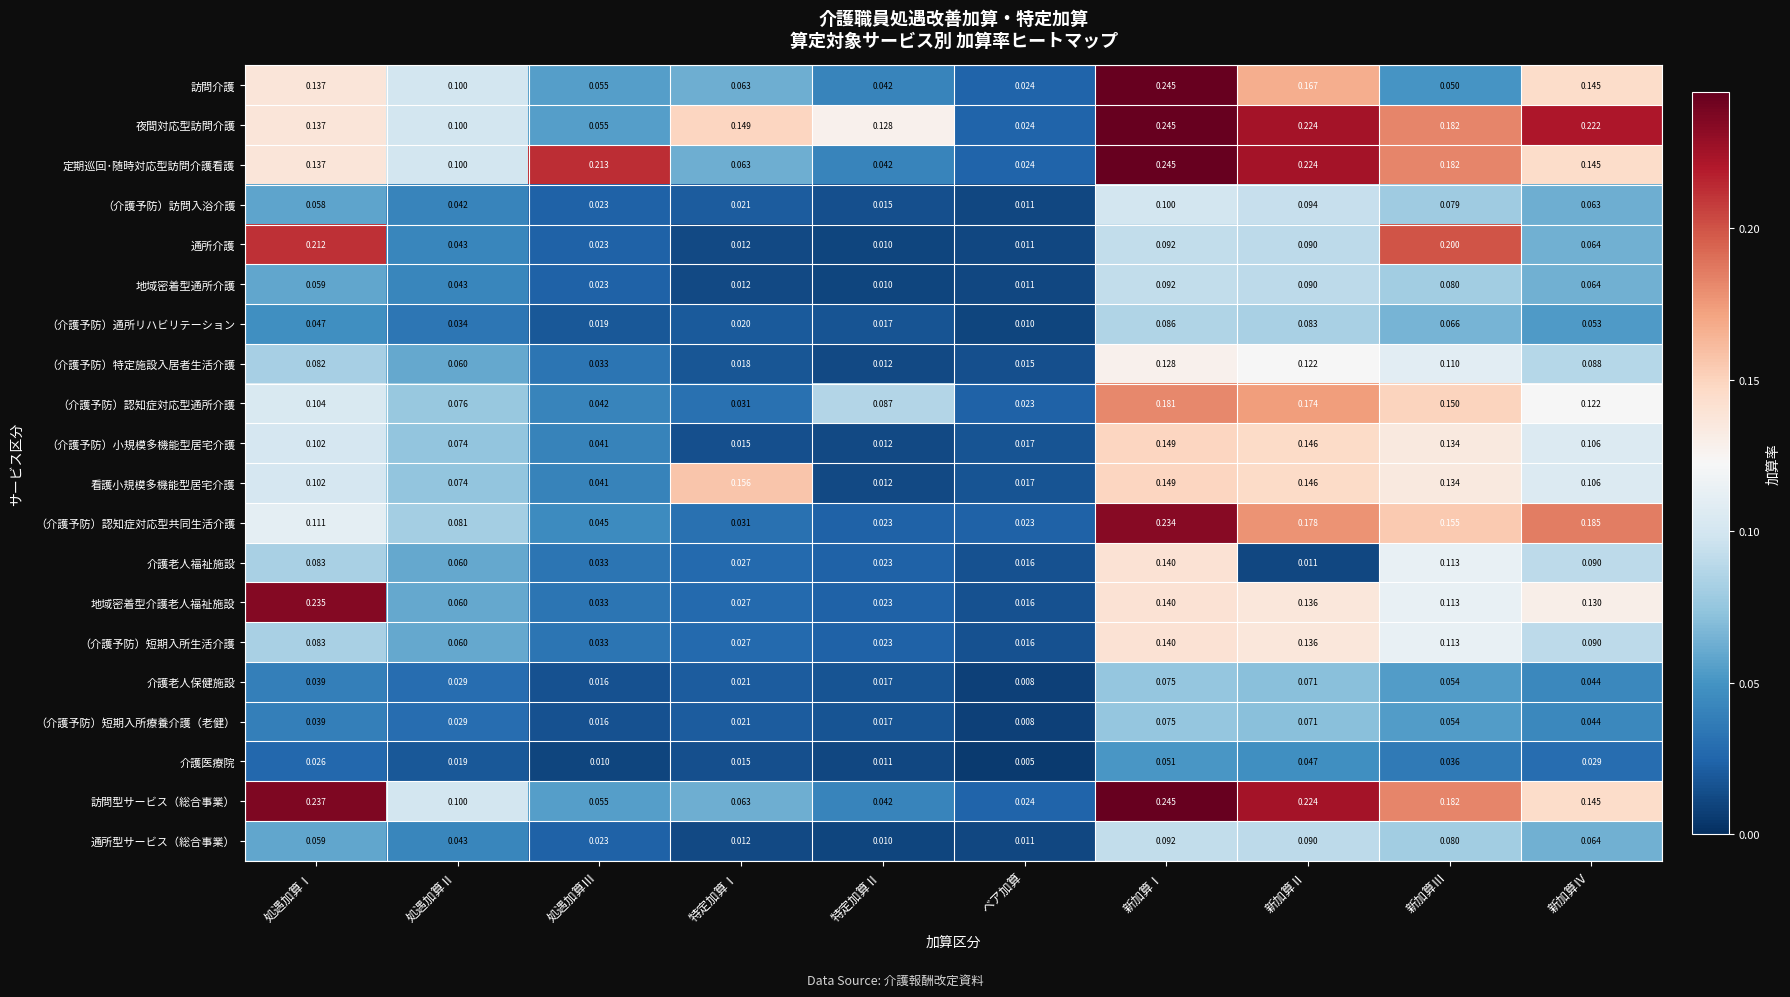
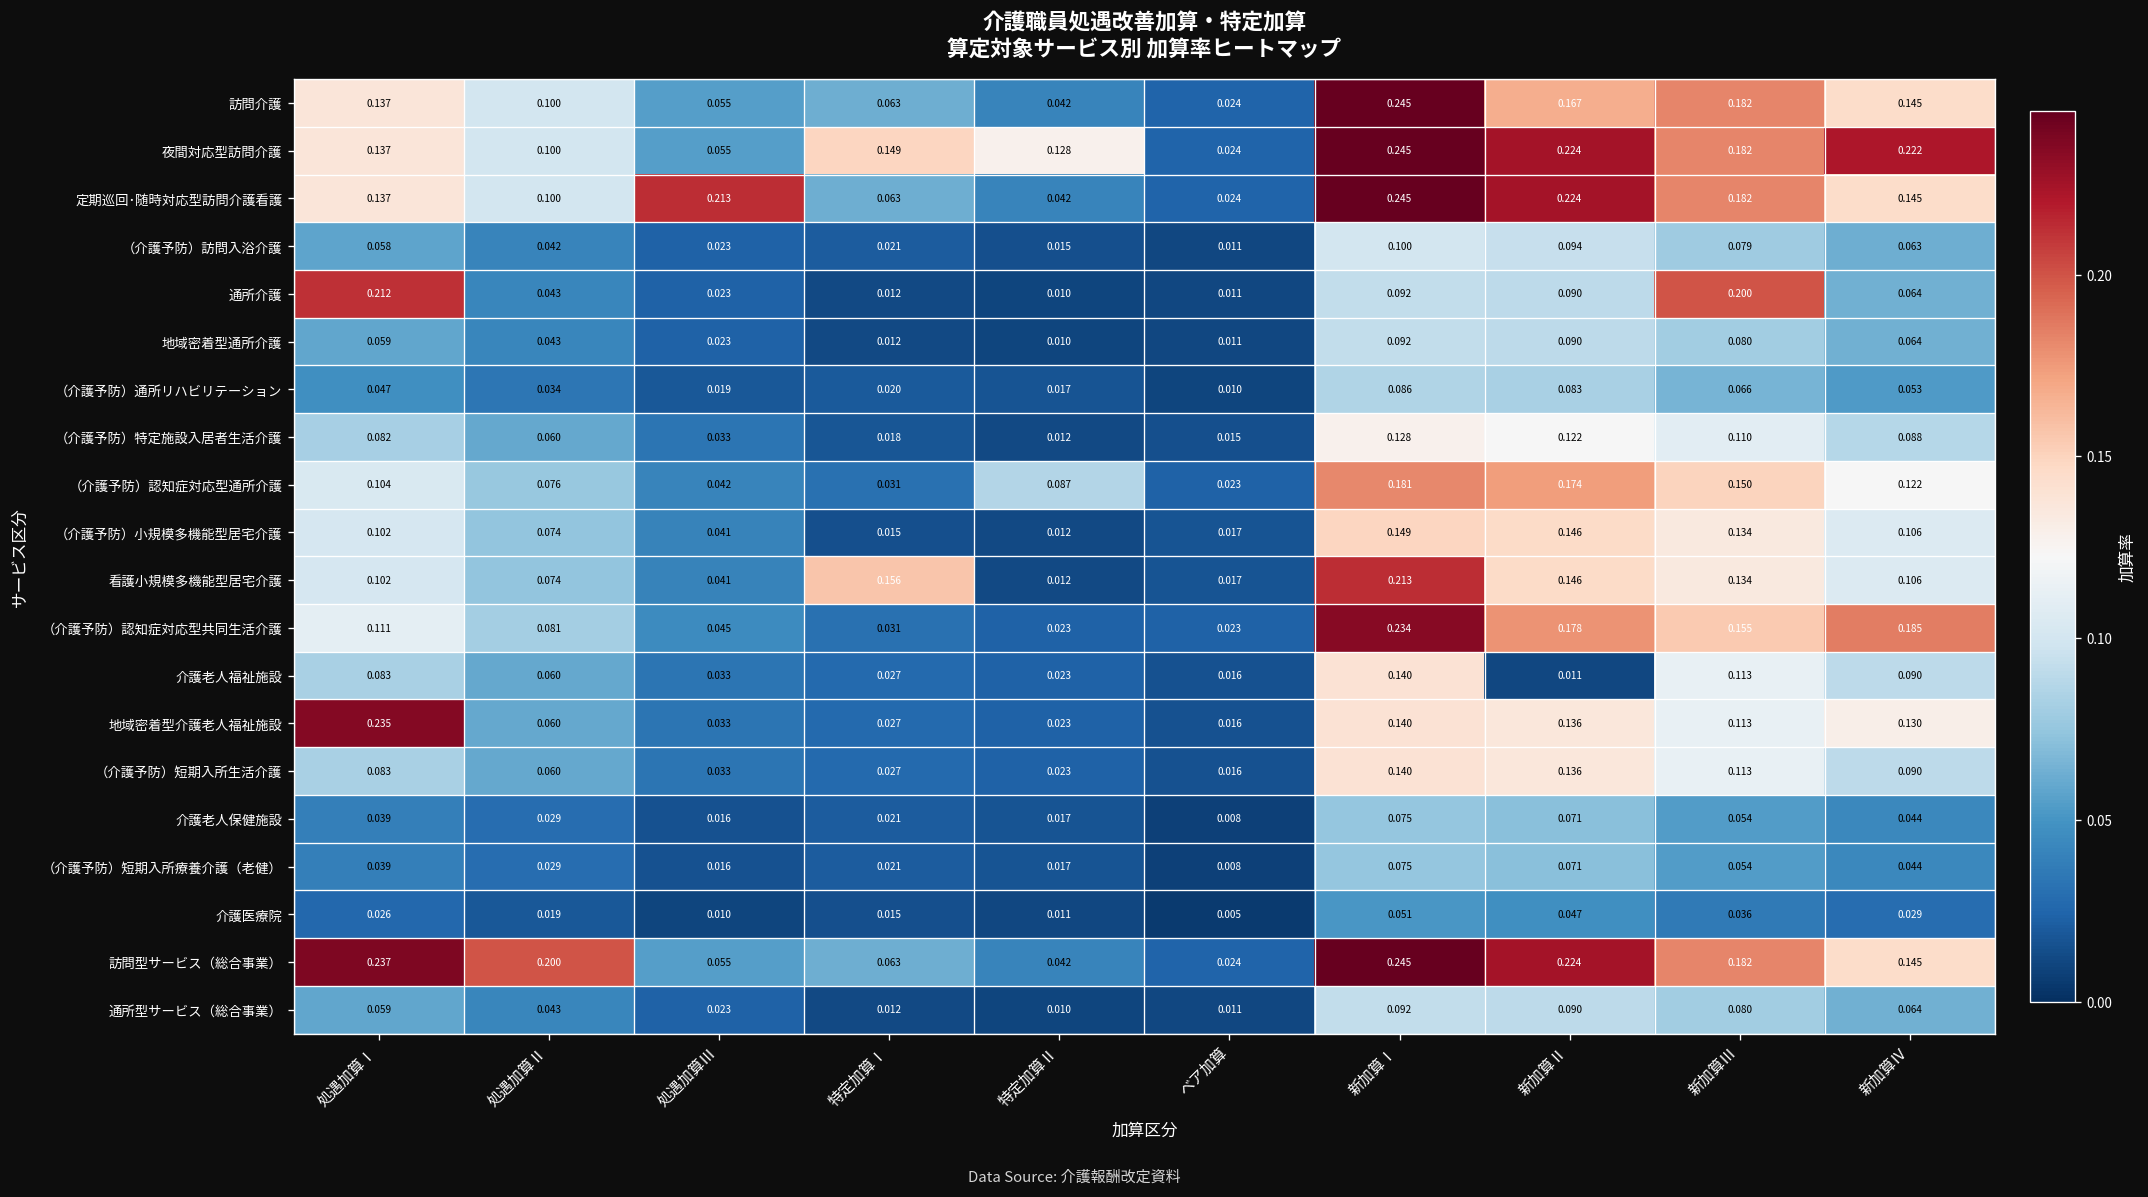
  {
    "訪問介護": {
      "処遇加算Ⅰ": 0.137,
      "処遇加算Ⅱ": 0.100,
      "処遇加算Ⅲ": 0.055,
      "特定加算Ⅰ": 0.063,
      "特定加算Ⅱ": 0.042,
      "ベア加算": 0.024,
      "新加算Ⅰ": 0.245,
      "新加算Ⅱ": 0.167,
-     "新加算Ⅲ": 0.050,
+     "新加算Ⅲ": 0.182,
      "新加算Ⅳ": 0.145
    },
    "夜間対応型訪問介護": {
      "処遇加算Ⅰ": 0.137,
      "処遇加算Ⅱ": 0.100,
      "処遇加算Ⅲ": 0.055,
      "特定加算Ⅰ": 0.149,
      "特定加算Ⅱ": 0.128,
      "ベア加算": 0.024,
      "新加算Ⅰ": 0.245,
      "新加算Ⅱ": 0.224,
      "新加算Ⅲ": 0.182,
      "新加算Ⅳ": 0.222
    },
    "定期巡回･随時対応型訪問介護看護": {
      "処遇加算Ⅰ": 0.137,
      "処遇加算Ⅱ": 0.100,
      "処遇加算Ⅲ": 0.213,
      "特定加算Ⅰ": 0.063,
      "特定加算Ⅱ": 0.042,
      "ベア加算": 0.024,
      "新加算Ⅰ": 0.245,
      "新加算Ⅱ": 0.224,
      "新加算Ⅲ": 0.182,
      "新加算Ⅳ": 0.145
    },
    "（介護予防）訪問入浴介護": {
      "処遇加算Ⅰ": 0.058,
      "処遇加算Ⅱ": 0.042,
      "処遇加算Ⅲ": 0.023,
      "特定加算Ⅰ": 0.021,
      "特定加算Ⅱ": 0.015,
      "ベア加算": 0.011,
      "新加算Ⅰ": 0.100,
      "新加算Ⅱ": 0.094,
      "新加算Ⅲ": 0.079,
      "新加算Ⅳ": 0.063
    },
    "通所介護": {
      "処遇加算Ⅰ": 0.212,
      "処遇加算Ⅱ": 0.043,
      "処遇加算Ⅲ": 0.023,
      "特定加算Ⅰ": 0.012,
      "特定加算Ⅱ": 0.010,
      "ベア加算": 0.011,
      "新加算Ⅰ": 0.092,
      "新加算Ⅱ": 0.090,
      "新加算Ⅲ": 0.200,
      "新加算Ⅳ": 0.064
    },
    "地域密着型通所介護": {
      "処遇加算Ⅰ": 0.059,
      "処遇加算Ⅱ": 0.043,
      "処遇加算Ⅲ": 0.023,
      "特定加算Ⅰ": 0.012,
      "特定加算Ⅱ": 0.010,
      "ベア加算": 0.011,
      "新加算Ⅰ": 0.092,
      "新加算Ⅱ": 0.090,
      "新加算Ⅲ": 0.080,
      "新加算Ⅳ": 0.064
    },
    "（介護予防）通所リハビリテーション": {
      "処遇加算Ⅰ": 0.047,
      "処遇加算Ⅱ": 0.034,
      "処遇加算Ⅲ": 0.019,
      "特定加算Ⅰ": 0.020,
      "特定加算Ⅱ": 0.017,
      "ベア加算": 0.010,
      "新加算Ⅰ": 0.086,
      "新加算Ⅱ": 0.083,
      "新加算Ⅲ": 0.066,
      "新加算Ⅳ": 0.053
    },
    "（介護予防）特定施設入居者生活介護": {
      "処遇加算Ⅰ": 0.082,
      "処遇加算Ⅱ": 0.060,
      "処遇加算Ⅲ": 0.033,
      "特定加算Ⅰ": 0.018,
      "特定加算Ⅱ": 0.012,
      "ベア加算": 0.015,
      "新加算Ⅰ": 0.128,
      "新加算Ⅱ": 0.122,
      "新加算Ⅲ": 0.110,
      "新加算Ⅳ": 0.088
    },
    "（介護予防）認知症対応型通所介護": {
      "処遇加算Ⅰ": 0.104,
      "処遇加算Ⅱ": 0.076,
      "処遇加算Ⅲ": 0.042,
      "特定加算Ⅰ": 0.031,
      "特定加算Ⅱ": 0.087,
      "ベア加算": 0.023,
      "新加算Ⅰ": 0.181,
      "新加算Ⅱ": 0.174,
      "新加算Ⅲ": 0.150,
      "新加算Ⅳ": 0.122
    },
    "（介護予防）小規模多機能型居宅介護": {
      "処遇加算Ⅰ": 0.102,
      "処遇加算Ⅱ": 0.074,
      "処遇加算Ⅲ": 0.041,
      "特定加算Ⅰ": 0.015,
      "特定加算Ⅱ": 0.012,
      "ベア加算": 0.017,
      "新加算Ⅰ": 0.149,
      "新加算Ⅱ": 0.146,
      "新加算Ⅲ": 0.134,
      "新加算Ⅳ": 0.106
    },
    "看護小規模多機能型居宅介護": {
      "処遇加算Ⅰ": 0.102,
      "処遇加算Ⅱ": 0.074,
      "処遇加算Ⅲ": 0.041,
      "特定加算Ⅰ": 0.156,
      "特定加算Ⅱ": 0.012,
      "ベア加算": 0.017,
-     "新加算Ⅰ": 0.149,
+     "新加算Ⅰ": 0.213,
      "新加算Ⅱ": 0.146,
      "新加算Ⅲ": 0.134,
      "新加算Ⅳ": 0.106
    },
    "（介護予防）認知症対応型共同生活介護": {
      "処遇加算Ⅰ": 0.111,
      "処遇加算Ⅱ": 0.081,
      "処遇加算Ⅲ": 0.045,
      "特定加算Ⅰ": 0.031,
      "特定加算Ⅱ": 0.023,
      "ベア加算": 0.023,
      "新加算Ⅰ": 0.234,
      "新加算Ⅱ": 0.178,
      "新加算Ⅲ": 0.155,
      "新加算Ⅳ": 0.185
    },
    "介護老人福祉施設": {
      "処遇加算Ⅰ": 0.083,
      "処遇加算Ⅱ": 0.060,
      "処遇加算Ⅲ": 0.033,
      "特定加算Ⅰ": 0.027,
      "特定加算Ⅱ": 0.023,
      "ベア加算": 0.016,
      "新加算Ⅰ": 0.140,
      "新加算Ⅱ": 0.011,
      "新加算Ⅲ": 0.113,
      "新加算Ⅳ": 0.090
    },
    "地域密着型介護老人福祉施設": {
      "処遇加算Ⅰ": 0.235,
      "処遇加算Ⅱ": 0.060,
      "処遇加算Ⅲ": 0.033,
      "特定加算Ⅰ": 0.027,
      "特定加算Ⅱ": 0.023,
      "ベア加算": 0.016,
      "新加算Ⅰ": 0.140,
      "新加算Ⅱ": 0.136,
      "新加算Ⅲ": 0.113,
      "新加算Ⅳ": 0.130
    },
    "（介護予防）短期入所生活介護": {
      "処遇加算Ⅰ": 0.083,
      "処遇加算Ⅱ": 0.060,
      "処遇加算Ⅲ": 0.033,
      "特定加算Ⅰ": 0.027,
      "特定加算Ⅱ": 0.023,
      "ベア加算": 0.016,
      "新加算Ⅰ": 0.140,
      "新加算Ⅱ": 0.136,
      "新加算Ⅲ": 0.113,
      "新加算Ⅳ": 0.090
    },
    "介護老人保健施設": {
      "処遇加算Ⅰ": 0.039,
      "処遇加算Ⅱ": 0.029,
      "処遇加算Ⅲ": 0.016,
      "特定加算Ⅰ": 0.021,
      "特定加算Ⅱ": 0.017,
      "ベア加算": 0.008,
      "新加算Ⅰ": 0.075,
      "新加算Ⅱ": 0.071,
      "新加算Ⅲ": 0.054,
      "新加算Ⅳ": 0.044
    },
    "（介護予防）短期入所療養介護（老健）": {
      "処遇加算Ⅰ": 0.039,
      "処遇加算Ⅱ": 0.029,
      "処遇加算Ⅲ": 0.016,
      "特定加算Ⅰ": 0.021,
      "特定加算Ⅱ": 0.017,
      "ベア加算": 0.008,
      "新加算Ⅰ": 0.075,
      "新加算Ⅱ": 0.071,
      "新加算Ⅲ": 0.054,
      "新加算Ⅳ": 0.044
    },
    "介護医療院": {
      "処遇加算Ⅰ": 0.026,
      "処遇加算Ⅱ": 0.019,
      "処遇加算Ⅲ": 0.010,
      "特定加算Ⅰ": 0.015,
      "特定加算Ⅱ": 0.011,
      "ベア加算": 0.005,
      "新加算Ⅰ": 0.051,
      "新加算Ⅱ": 0.047,
      "新加算Ⅲ": 0.036,
      "新加算Ⅳ": 0.029
    },
    "訪問型サービス（総合事業）": {
      "処遇加算Ⅰ": 0.237,
-     "処遇加算Ⅱ": 0.100,
+     "処遇加算Ⅱ": 0.200,
      "処遇加算Ⅲ": 0.055,
      "特定加算Ⅰ": 0.063,
      "特定加算Ⅱ": 0.042,
      "ベア加算": 0.024,
      "新加算Ⅰ": 0.245,
      "新加算Ⅱ": 0.224,
      "新加算Ⅲ": 0.182,
      "新加算Ⅳ": 0.145
    },
    "通所型サービス（総合事業）": {
      "処遇加算Ⅰ": 0.059,
      "処遇加算Ⅱ": 0.043,
      "処遇加算Ⅲ": 0.023,
      "特定加算Ⅰ": 0.012,
      "特定加算Ⅱ": 0.010,
      "ベア加算": 0.011,
      "新加算Ⅰ": 0.092,
      "新加算Ⅱ": 0.090,
      "新加算Ⅲ": 0.080,
      "新加算Ⅳ": 0.064
    }
  }
